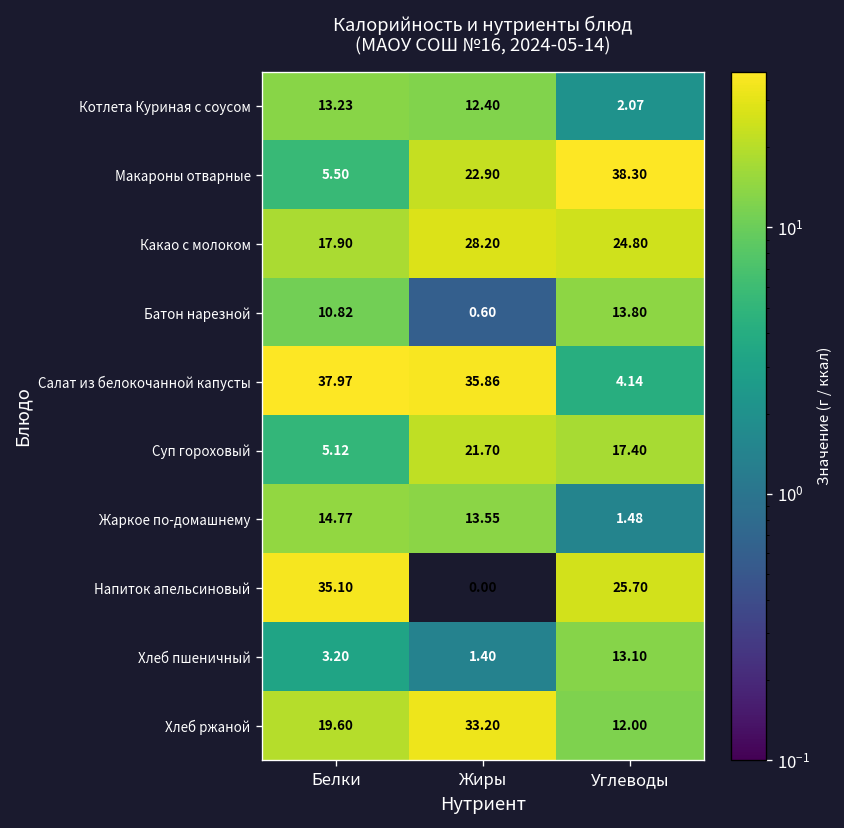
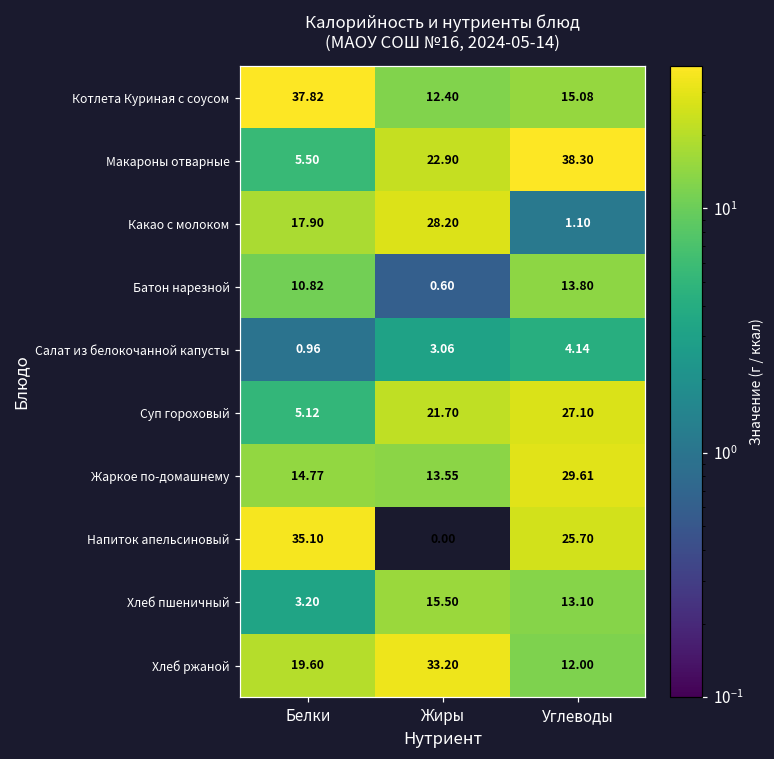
  {
    "Котлета Куриная с соусом": {
-     "Белки": 13.23,
+     "Белки": 37.82,
      "Жиры": 12.40,
-     "Углеводы": 2.07
+     "Углеводы": 15.08
    },
    "Макароны отварные": {
      "Белки": 5.50,
      "Жиры": 22.90,
      "Углеводы": 38.30
    },
    "Какао с молоком": {
      "Белки": 17.90,
      "Жиры": 28.20,
-     "Углеводы": 24.80
+     "Углеводы": 1.10
    },
    "Батон нарезной": {
      "Белки": 10.82,
      "Жиры": 0.60,
      "Углеводы": 13.80
    },
    "Салат из белокочанной капусты": {
-     "Белки": 37.97,
-     "Жиры": 35.86,
+     "Белки": 0.96,
+     "Жиры": 3.06,
      "Углеводы": 4.14
    },
    "Суп гороховый": {
      "Белки": 5.12,
      "Жиры": 21.70,
-     "Углеводы": 17.40
+     "Углеводы": 27.10
    },
    "Жаркое по-домашнему": {
      "Белки": 14.77,
      "Жиры": 13.55,
-     "Углеводы": 1.48
+     "Углеводы": 29.61
    },
    "Напиток апельсиновый": {
      "Белки": 35.10,
      "Углеводы": 25.70
    },
    "Хлеб пшеничный": {
      "Белки": 3.20,
-     "Жиры": 1.40,
+     "Жиры": 15.50,
      "Углеводы": 13.10
    },
    "Хлеб ржаной": {
      "Белки": 19.60,
      "Жиры": 33.20,
      "Углеводы": 12.00
    }
  }
